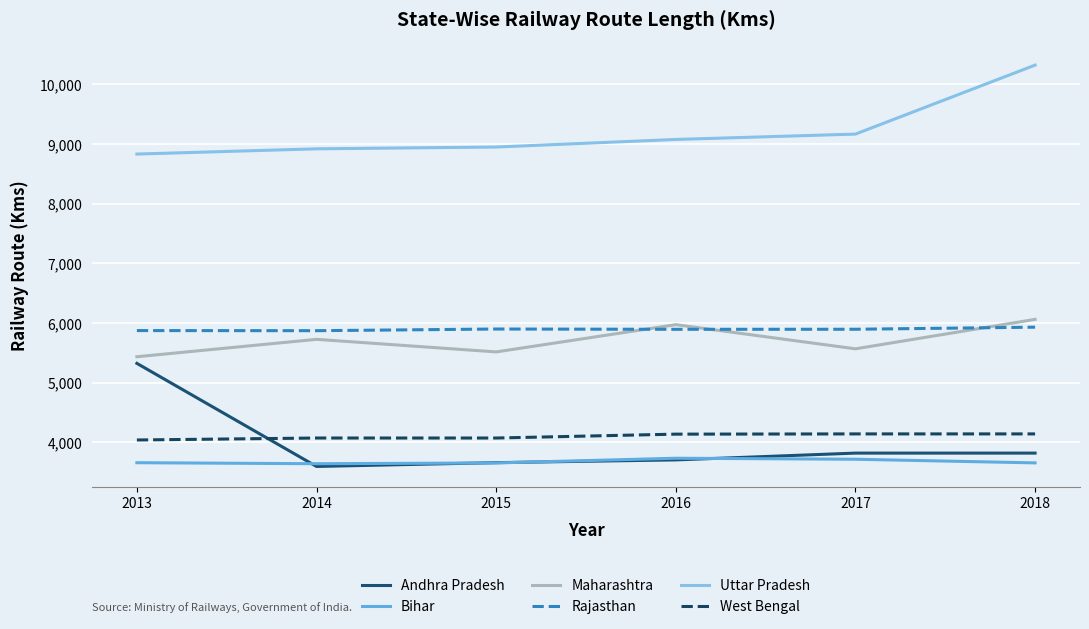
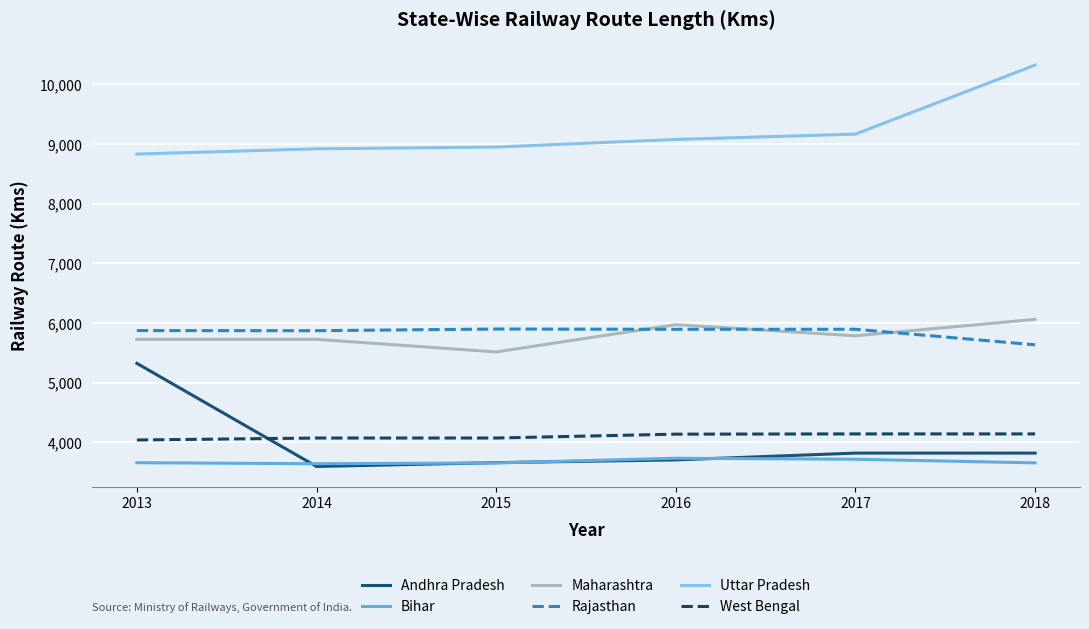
  {
    "Maharashtra": {
-     "2013": "5,400",
+     "2013": "5,700",
      "2014": "5,700",
      "2015": "5,500",
      "2016": "6,000",
-     "2017": "5,600",
+     "2017": "5,800",
      "2018": "6,100"
    },
    "Rajasthan": {
      "2013": "5,900",
      "2014": "5,900",
      "2015": "5,900",
      "2016": "5,900",
      "2017": "5,900",
-     "2018": "5,900"
+     "2018": "5,600"
    }
  }
